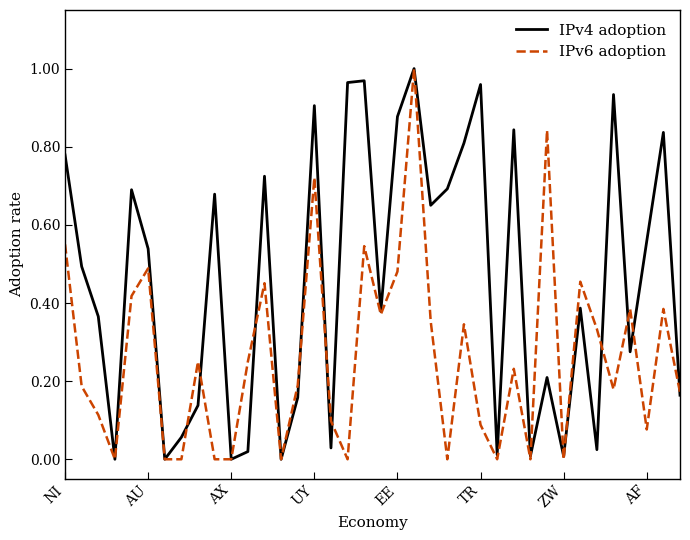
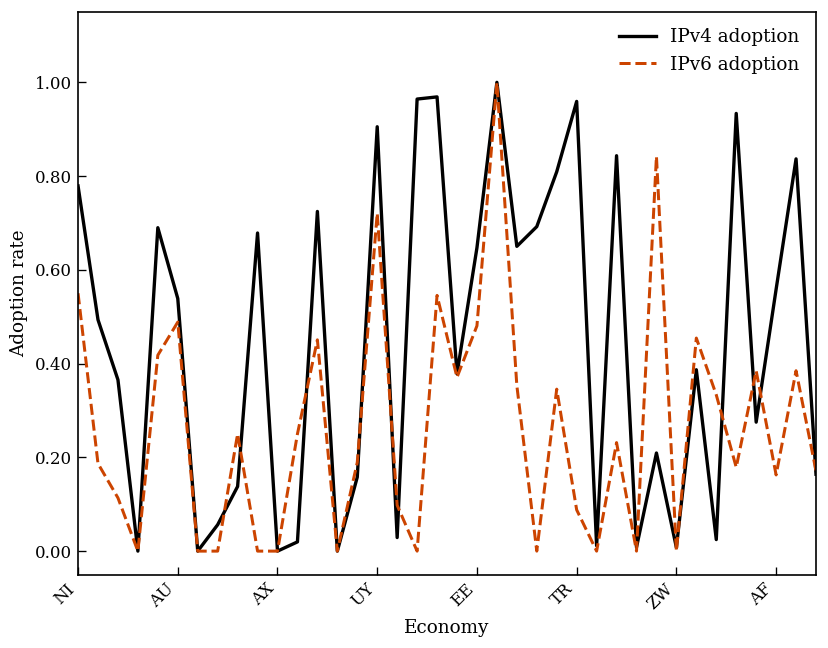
  {
    "IPv4 adoption": {
      "NI": 0.78,
      "AU": 0.54,
      "UY": 0.91,
-     "EE": 0.88,
+     "EE": 0.65,
      "TR": 0.96,
      "ZW": 0.01,
      "AF": 0.56
    },
    "IPv6 adoption": {
      "NI": 0.55,
      "AU": 0.49,
      "UY": 0.72,
      "EE": 0.48,
      "TR": 0.09,
      "ZW": 0.00,
-     "AF": 0.08
+     "AF": 0.16
    }
  }
